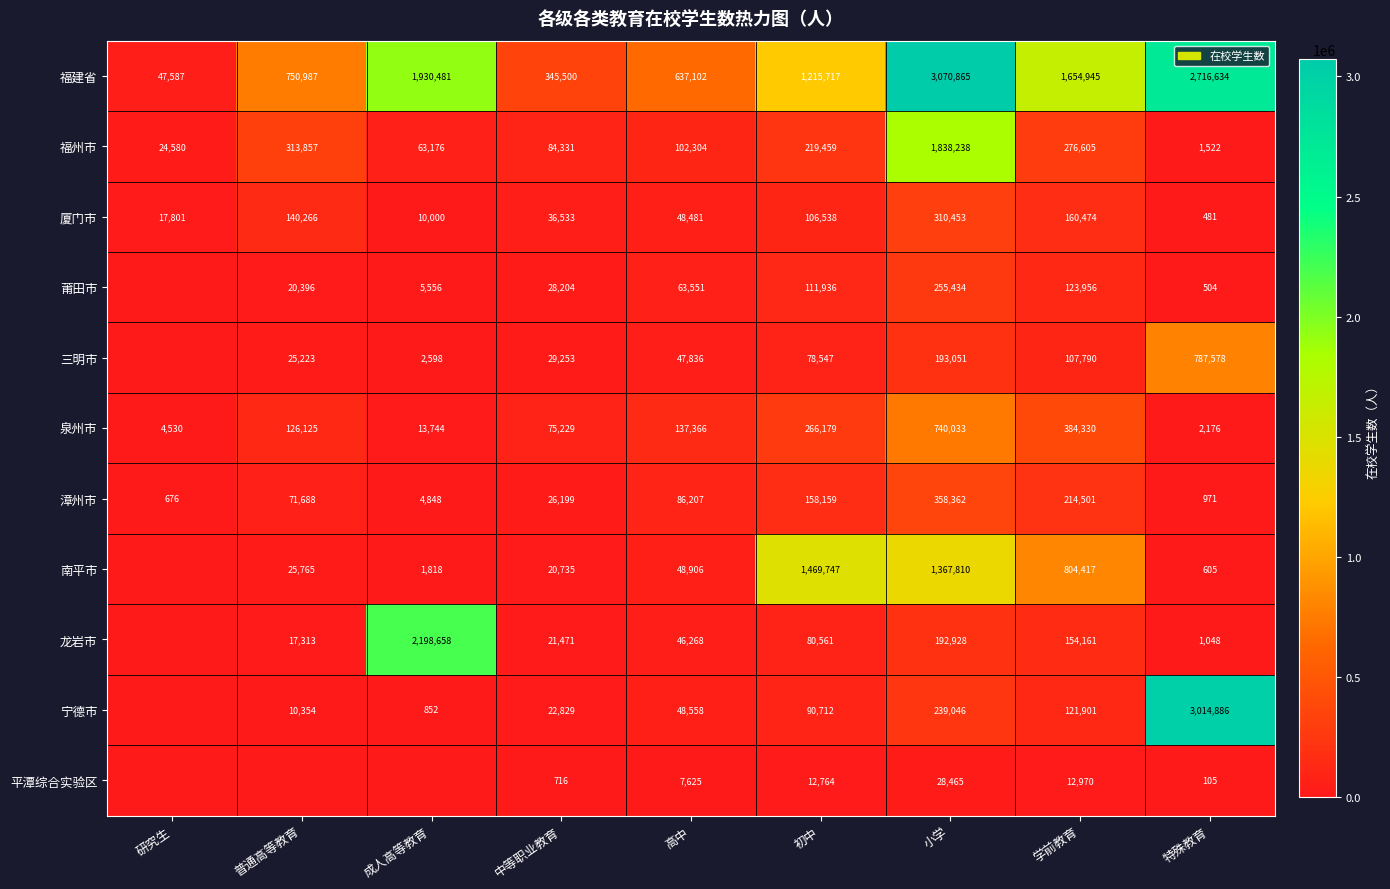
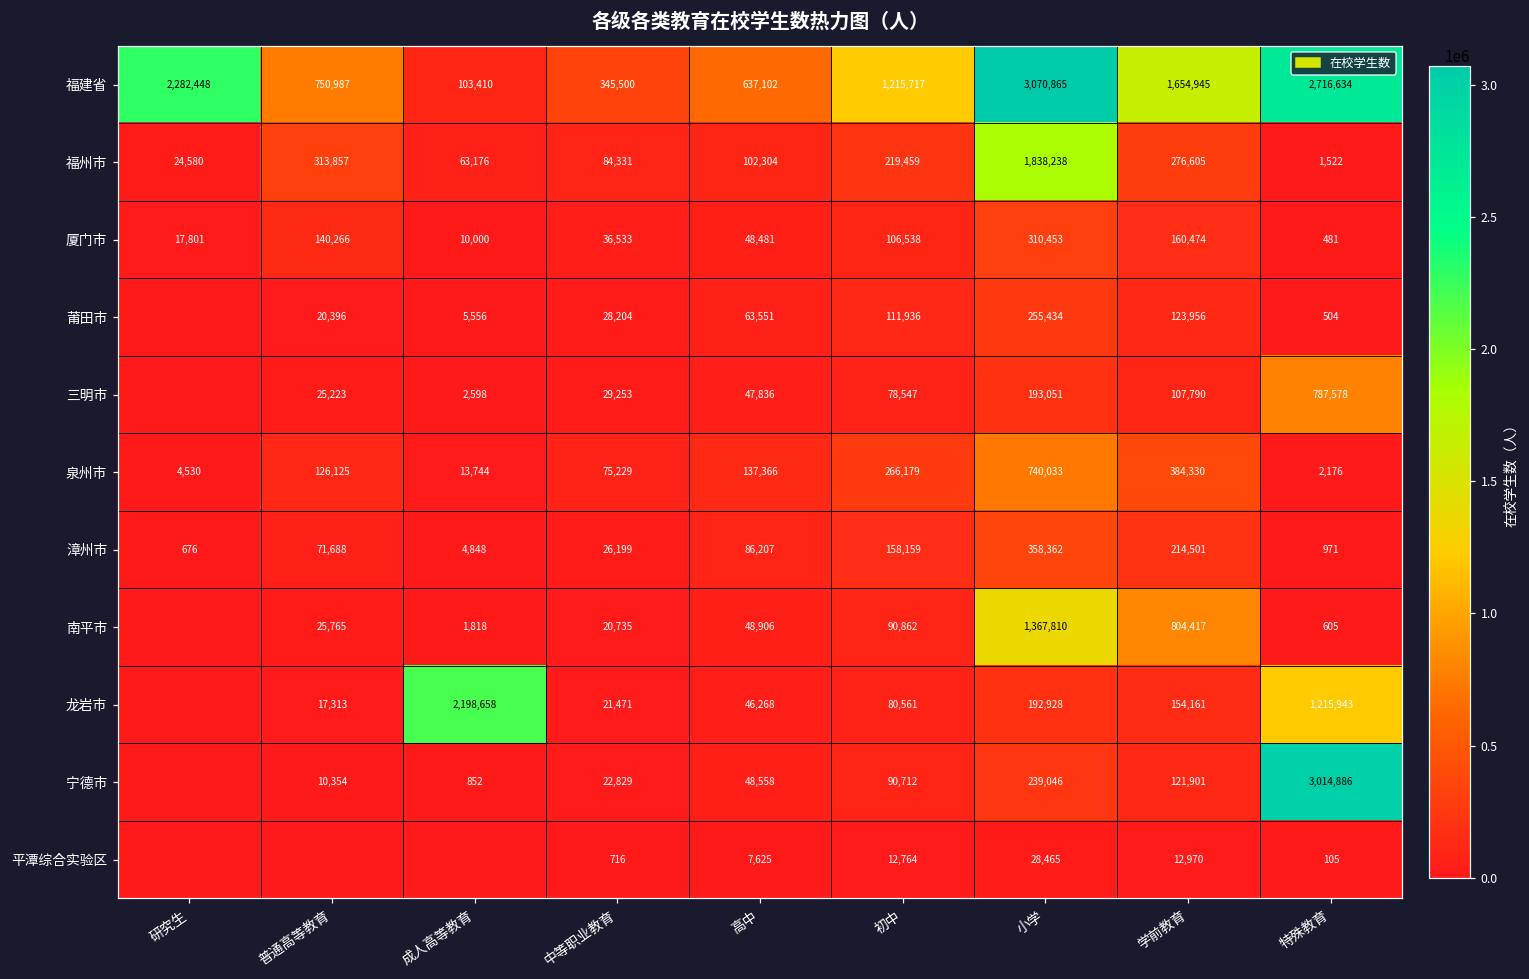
  {
    "福建省": {
-     "研究生": "47,587",
+     "研究生": "2,282,448",
      "普通高等教育": "750,987",
-     "成人高等教育": "1,930,481",
+     "成人高等教育": "103,410",
      "中等职业教育": "345,500",
      "高中": "637,102",
      "初中": "1,215,717",
      "小学": "3,070,865",
      "学前教育": "1,654,945",
      "特殊教育": "2,716,634"
    },
    "福州市": {
      "研究生": "24,580",
      "普通高等教育": "313,857",
      "成人高等教育": "63,176",
      "中等职业教育": "84,331",
      "高中": "102,304",
      "初中": "219,459",
      "小学": "1,838,238",
      "学前教育": "276,605",
      "特殊教育": "1,522"
    },
    "厦门市": {
      "研究生": "17,801",
      "普通高等教育": "140,266",
      "成人高等教育": "10,000",
      "中等职业教育": "36,533",
      "高中": "48,481",
      "初中": "106,538",
      "小学": "310,453",
      "学前教育": "160,474",
      "特殊教育": "481"
    },
    "莆田市": {
      "普通高等教育": "20,396",
      "成人高等教育": "5,556",
      "中等职业教育": "28,204",
      "高中": "63,551",
      "初中": "111,936",
      "小学": "255,434",
      "学前教育": "123,956",
      "特殊教育": "504"
    },
    "三明市": {
      "普通高等教育": "25,223",
      "成人高等教育": "2,598",
      "中等职业教育": "29,253",
      "高中": "47,836",
      "初中": "78,547",
      "小学": "193,051",
      "学前教育": "107,790",
      "特殊教育": "787,578"
    },
    "泉州市": {
      "研究生": "4,530",
      "普通高等教育": "126,125",
      "成人高等教育": "13,744",
      "中等职业教育": "75,229",
      "高中": "137,366",
      "初中": "266,179",
      "小学": "740,033",
      "学前教育": "384,330",
      "特殊教育": "2,176"
    },
    "漳州市": {
      "研究生": "676",
      "普通高等教育": "71,688",
      "成人高等教育": "4,848",
      "中等职业教育": "26,199",
      "高中": "86,207",
      "初中": "158,159",
      "小学": "358,362",
      "学前教育": "214,501",
      "特殊教育": "971"
    },
    "南平市": {
      "普通高等教育": "25,765",
      "成人高等教育": "1,818",
      "中等职业教育": "20,735",
      "高中": "48,906",
-     "初中": "1,469,747",
+     "初中": "90,862",
      "小学": "1,367,810",
      "学前教育": "804,417",
      "特殊教育": "605"
    },
    "龙岩市": {
      "普通高等教育": "17,313",
      "成人高等教育": "2,198,658",
      "中等职业教育": "21,471",
      "高中": "46,268",
      "初中": "80,561",
      "小学": "192,928",
      "学前教育": "154,161",
-     "特殊教育": "1,048"
+     "特殊教育": "1,215,943"
    },
    "宁德市": {
      "普通高等教育": "10,354",
      "成人高等教育": "852",
      "中等职业教育": "22,829",
      "高中": "48,558",
      "初中": "90,712",
      "小学": "239,046",
      "学前教育": "121,901",
      "特殊教育": "3,014,886"
    },
    "平潭综合实验区": {
      "中等职业教育": "716",
      "高中": "7,625",
      "初中": "12,764",
      "小学": "28,465",
      "学前教育": "12,970",
      "特殊教育": "105"
    }
  }
